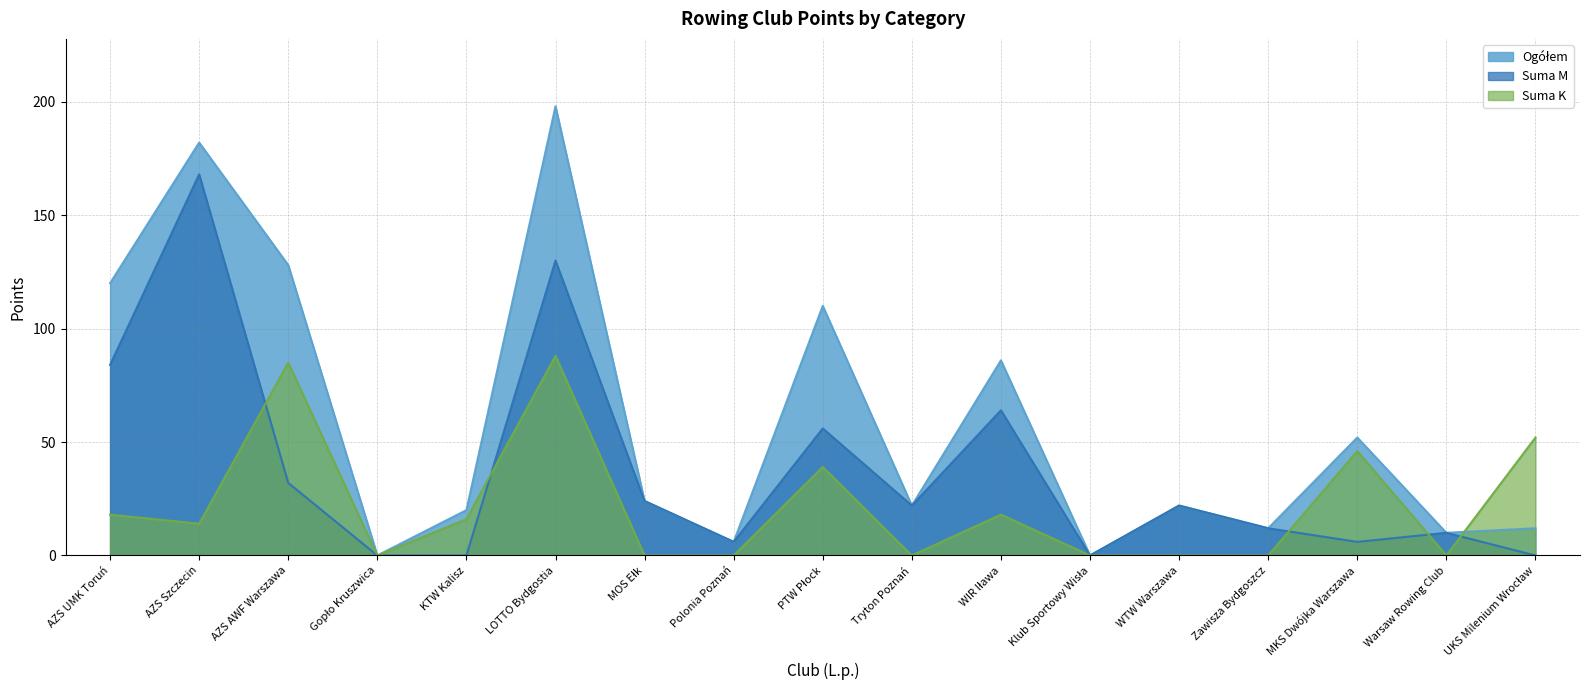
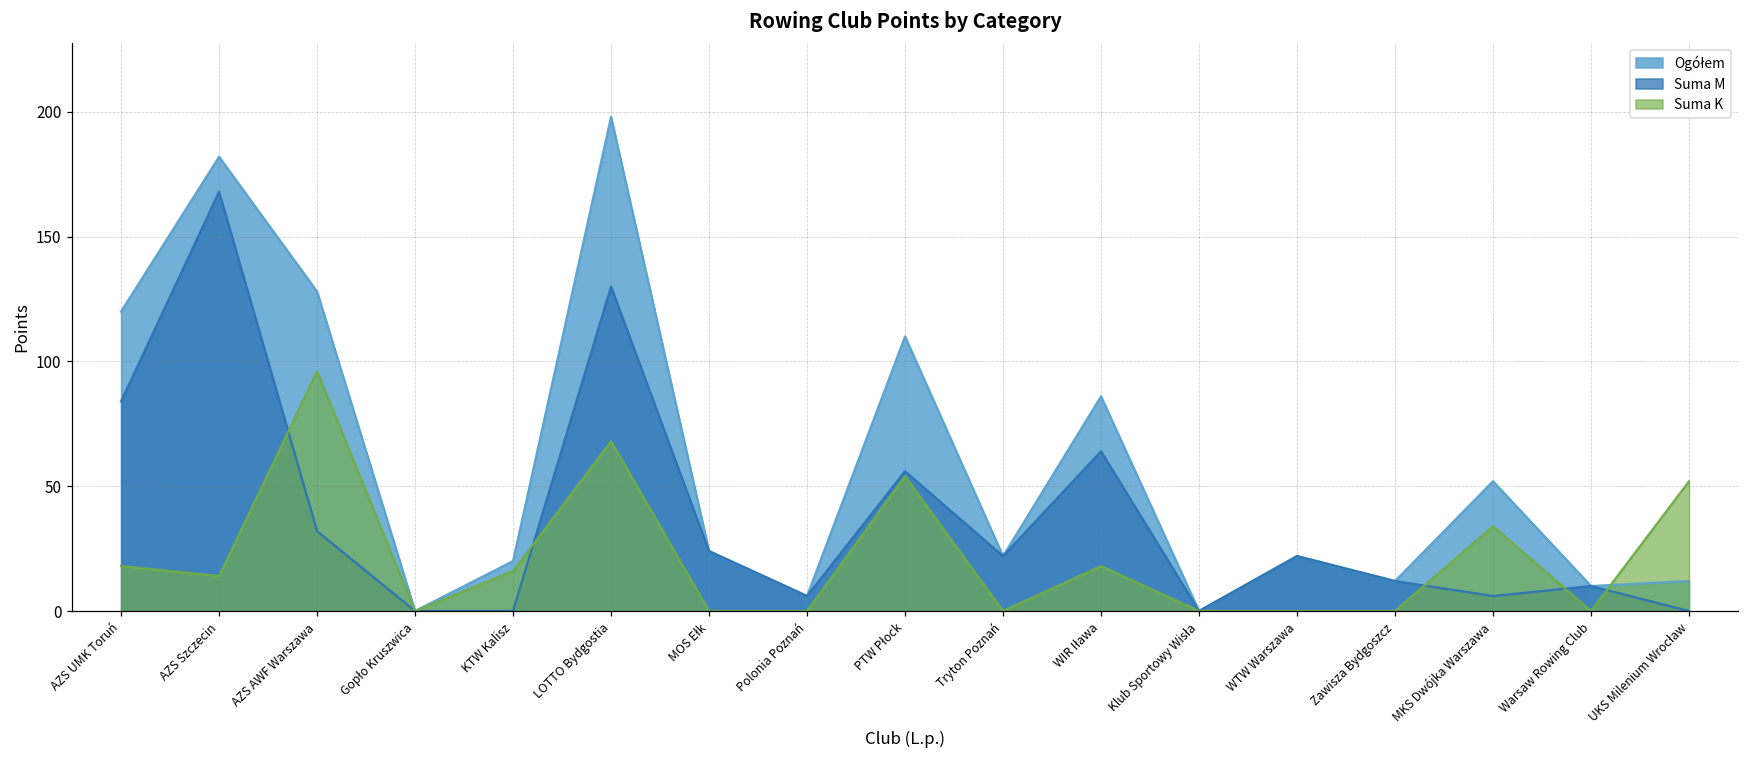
  {
    "Suma K": {
      "AZS UMK Toruń": 18,
      "AZS Szczecin": 14,
-     "AZS AWF Warszawa": 85,
+     "AZS AWF Warszawa": 96,
      "KTW Kalisz": 16,
-     "LOTTO Bydgostia": 88,
+     "LOTTO Bydgostia": 68,
      "MOS Ełk": 0,
      "Polonia Poznań": 0,
-     "PTW Płock": 39,
+     "PTW Płock": 54,
      "Tryton Poznań": 0,
      "WIR Iława": 18,
      "WTW Warszawa": 0,
      "Zawisza Bydgoszcz": 0,
-     "MKS Dwójka Warszawa": 46,
+     "MKS Dwójka Warszawa": 34,
      "Warsaw Rowing Club": 0,
      "UKS Milenium Wrocław": 52
    }
  }
